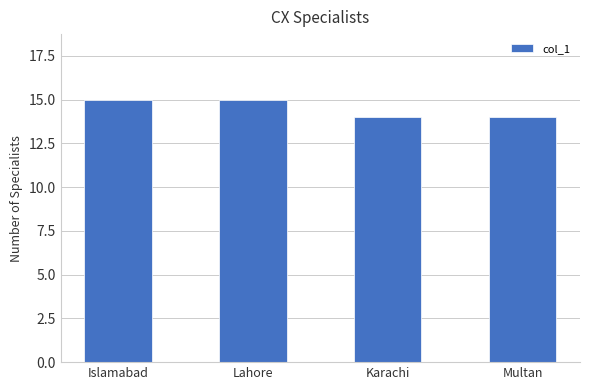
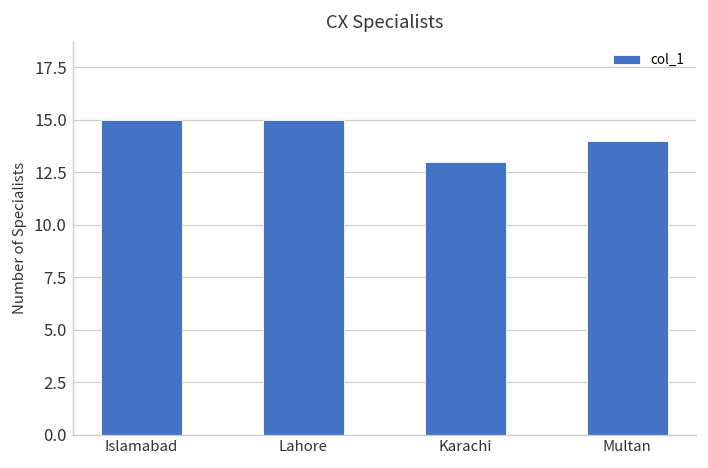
  {
    "Islamabad": 15,
    "Lahore": 15,
-   "Karachi": 14,
+   "Karachi": 13,
    "Multan": 14
  }
